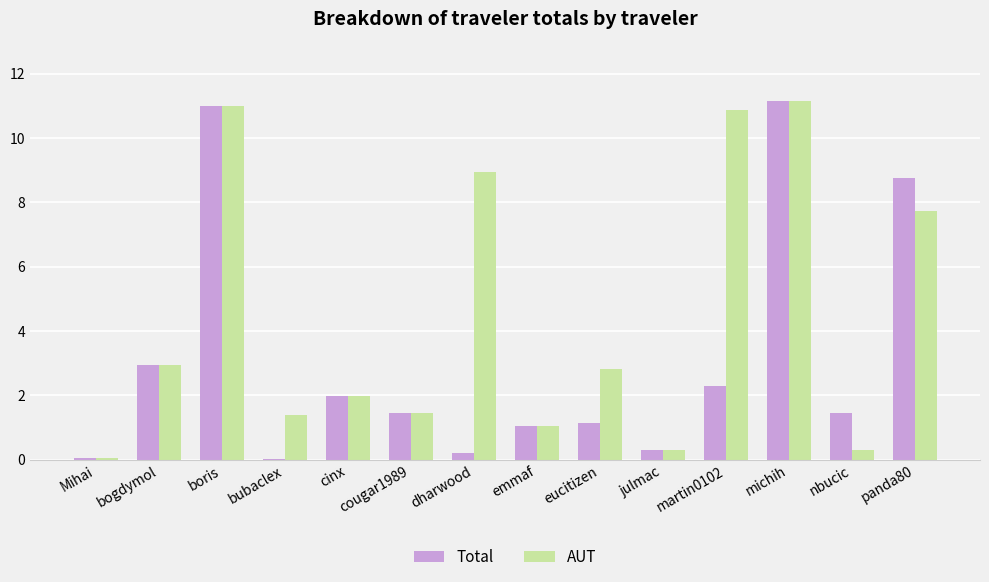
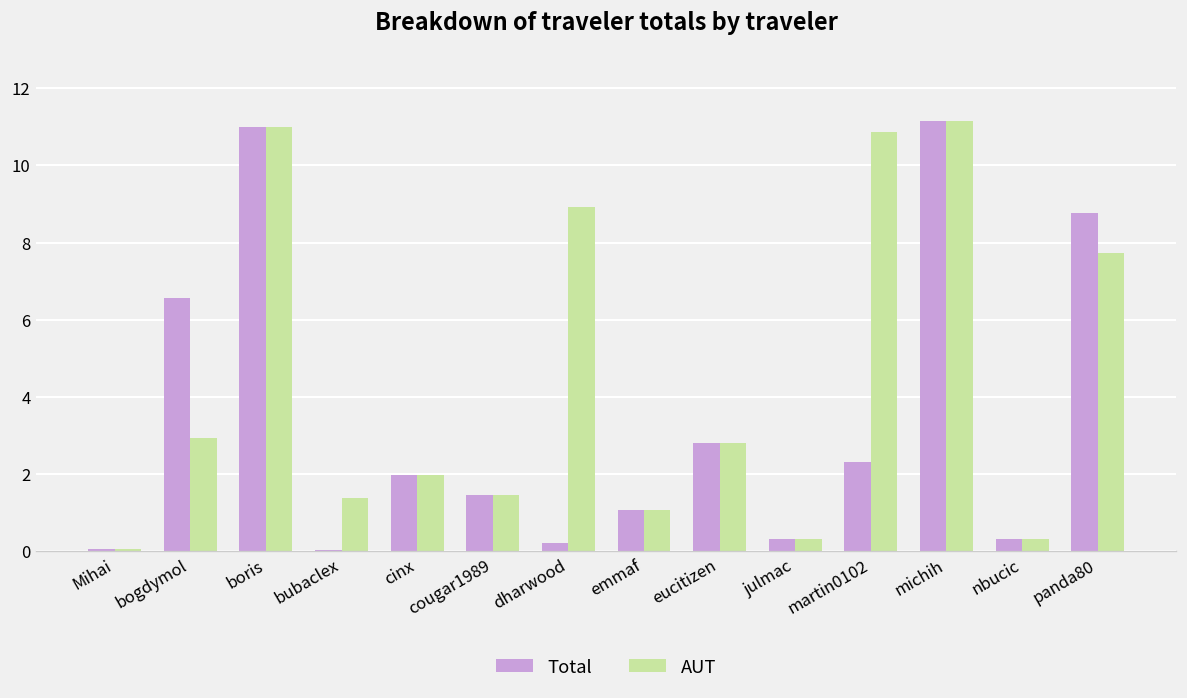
  {
    "Total": {
-     "bogdymol": 3.0,
+     "bogdymol": 6.6,
      "boris": 11.0,
      "cinx": 2.0,
      "cougar1989": 1.5,
      "dharwood": 0.2,
      "emmaf": 1.1,
-     "eucitizen": 1.2,
+     "eucitizen": 2.8,
      "julmac": 0.3,
      "martin0102": 2.3,
      "michih": 11.1,
-     "nbucic": 1.5,
+     "nbucic": 0.3,
      "panda80": 8.8
    },
    "AUT": {
      "bogdymol": 3.0,
      "boris": 11.0,
      "bubaclex": 1.4,
      "cinx": 2.0,
      "cougar1989": 1.5,
      "dharwood": 8.9,
      "emmaf": 1.1,
      "eucitizen": 2.8,
      "julmac": 0.3,
      "martin0102": 10.9,
      "michih": 11.1,
      "nbucic": 0.3,
      "panda80": 7.7
    }
  }
